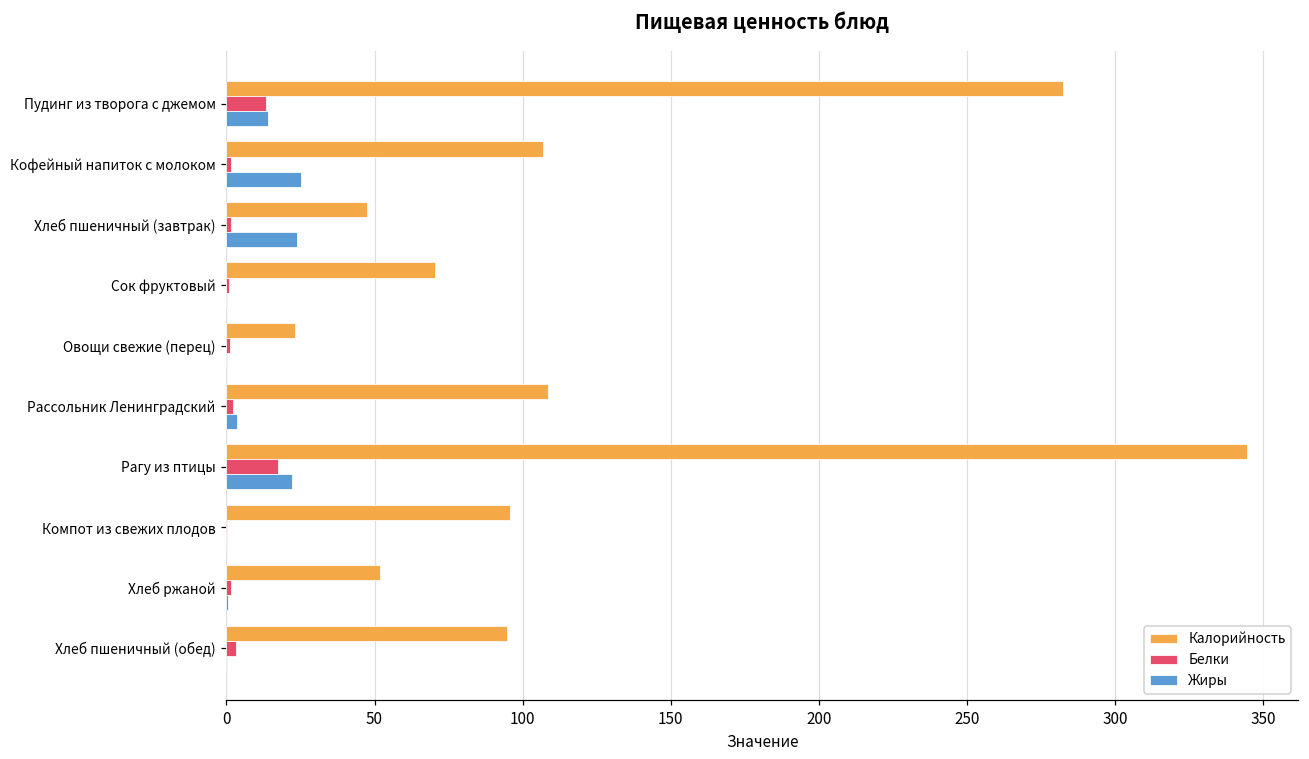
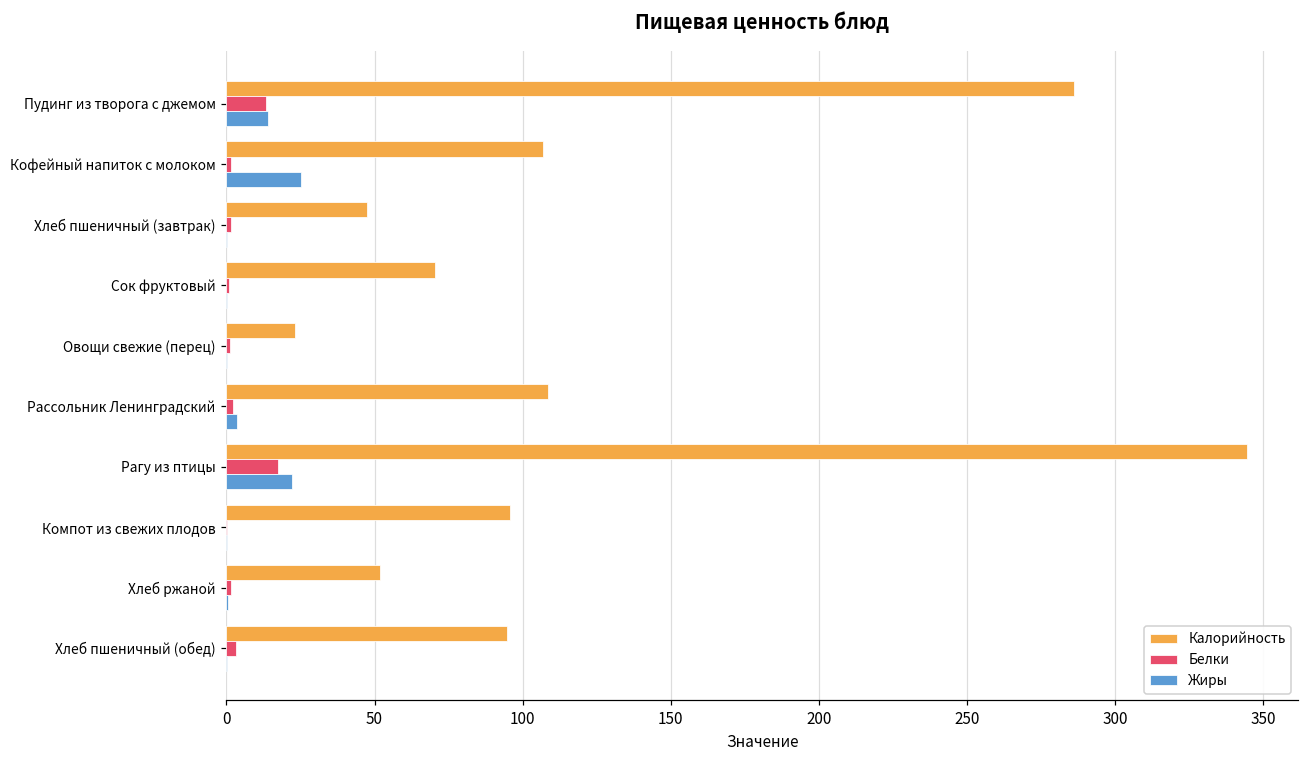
  {
    "Калорийность": {
-     "Пудинг из творога с джемом": 283,
+     "Пудинг из творога с джемом": 286,
      "Кофейный напиток с молоком": 107,
      "Хлеб пшеничный (завтрак)": 47,
      "Сок фруктовый": 70,
      "Овощи свежие (перец)": 23,
      "Рассольник Ленинградский": 109,
      "Рагу из птицы": 345,
      "Компот из свежих плодов": 96,
      "Хлеб ржаной": 52,
      "Хлеб пшеничный (обед)": 95
    },
    "Белки": {
      "Пудинг из творога с джемом": 13,
      "Кофейный напиток с молоком": 2,
      "Хлеб пшеничный (завтрак)": 2,
      "Сок фруктовый": 1,
      "Овощи свежие (перец)": 1,
      "Рассольник Ленинградский": 2,
      "Рагу из птицы": 17,
      "Хлеб ржаной": 2,
      "Хлеб пшеничный (обед)": 3
    },
    "Жиры": {
      "Пудинг из творога с джемом": 14,
      "Кофейный напиток с молоком": 25,
-     "Хлеб пшеничный (завтрак)": 24,
+     "Хлеб пшеничный (завтрак)": 0,
      "Рассольник Ленинградский": 3,
      "Рагу из птицы": 22
    }
  }
